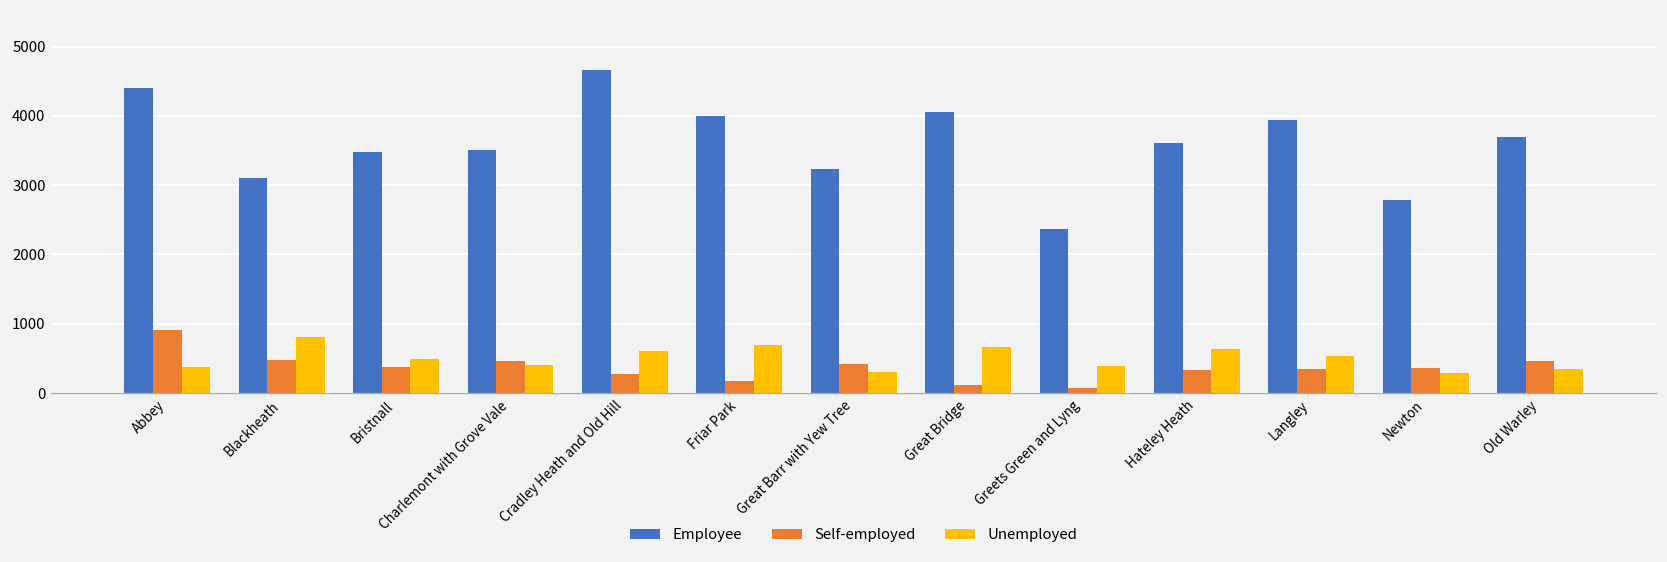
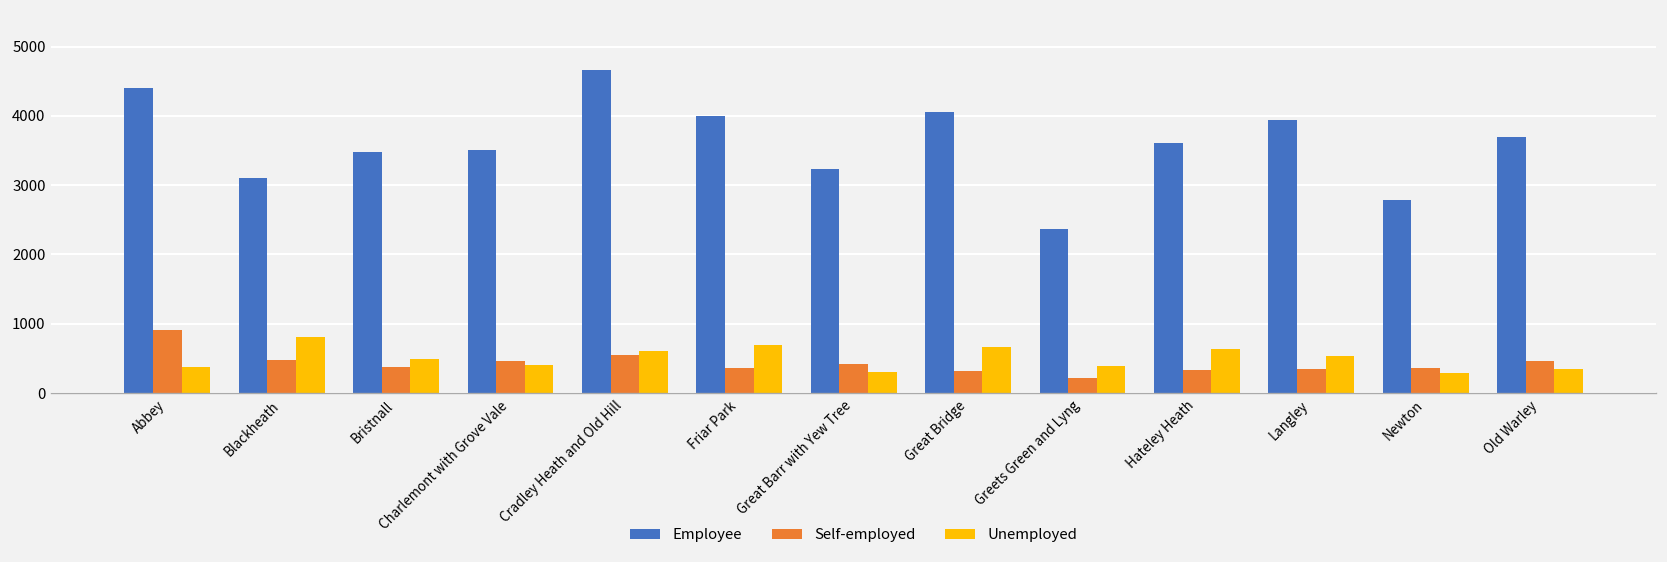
  {
    "Employee": {
      "Abbey": 4400,
      "Blackheath": 3100,
      "Bristnall": 3500,
      "Charlemont with Grove Vale": 3500,
      "Cradley Heath and Old Hill": 4700,
      "Friar Park": 4000,
      "Great Barr with Yew Tree": 3200,
      "Great Bridge": 4100,
      "Greets Green and Lyng": 2400,
      "Hateley Heath": 3600,
      "Langley": 3900,
      "Newton": 2800,
      "Old Warley": 3700
    },
    "Self-employed": {
      "Abbey": 900,
      "Blackheath": 500,
      "Bristnall": 400,
      "Charlemont with Grove Vale": 500,
-     "Cradley Heath and Old Hill": 300,
-     "Friar Park": 200,
+     "Cradley Heath and Old Hill": 500,
+     "Friar Park": 400,
      "Great Barr with Yew Tree": 400,
-     "Great Bridge": 100,
-     "Greets Green and Lyng": 100,
+     "Great Bridge": 300,
+     "Greets Green and Lyng": 200,
      "Hateley Heath": 300,
      "Langley": 300,
      "Newton": 400,
      "Old Warley": 500
    },
    "Unemployed": {
      "Abbey": 400,
      "Blackheath": 800,
      "Bristnall": 500,
      "Charlemont with Grove Vale": 400,
      "Cradley Heath and Old Hill": 600,
      "Friar Park": 700,
      "Great Barr with Yew Tree": 300,
      "Great Bridge": 700,
      "Greets Green and Lyng": 400,
      "Hateley Heath": 600,
      "Langley": 500,
      "Newton": 300,
      "Old Warley": 300
    }
  }
